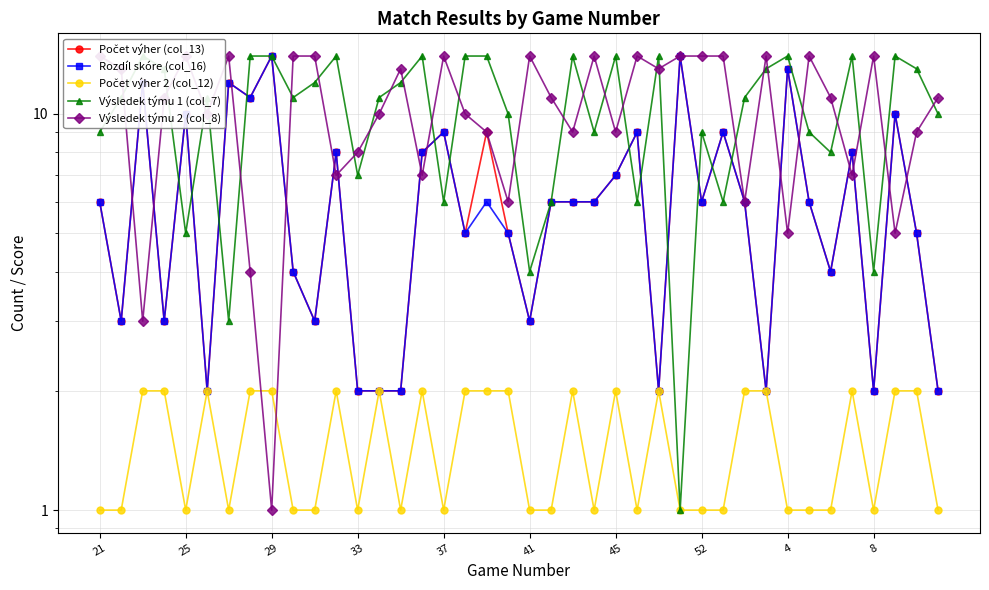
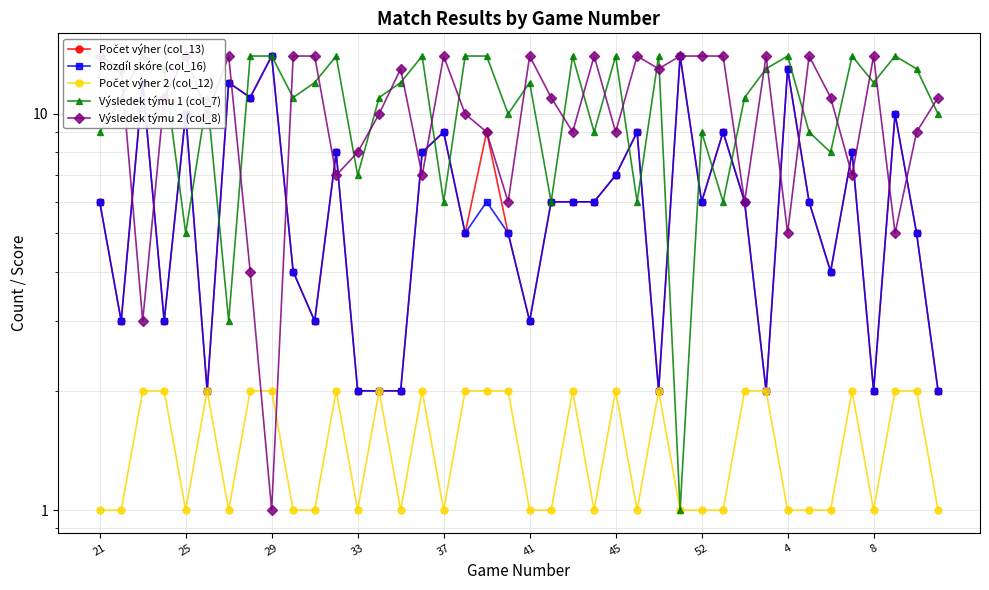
  {
    "Počet výher 2 (col_12)": {
      "41": 1.0,
      "45": 2.0,
      "52": 1.0,
      "4": 1.0,
      "8": 1.0
    },
    "Výsledek týmu 1 (col_7)": {
-     "41": 4.0,
+     "41": 12.0,
      "45": 14.0,
      "52": 9.0,
      "4": 14.0,
-     "8": 4.0
+     "8": 12.0
    },
    "Výsledek týmu 2 (col_8)": {
      "41": 14.0,
      "45": 9.0,
      "52": 14.0,
      "4": 5.0,
      "8": 14.0
    }
  }
